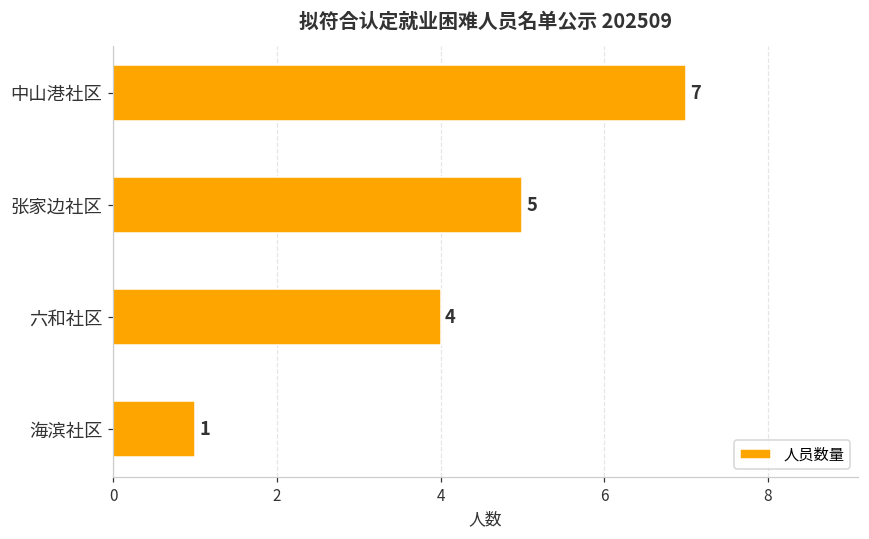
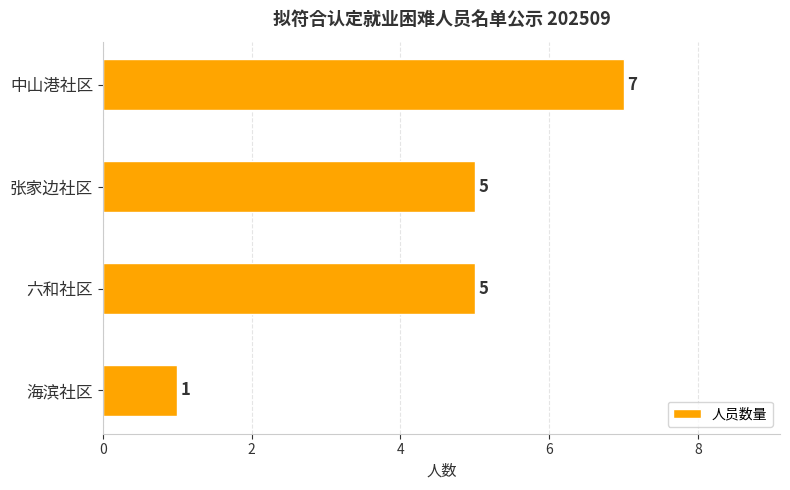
  {
    "中山港社区": 7,
    "张家边社区": 5,
-   "六和社区": 4,
+   "六和社区": 5,
    "海滨社区": 1
  }
